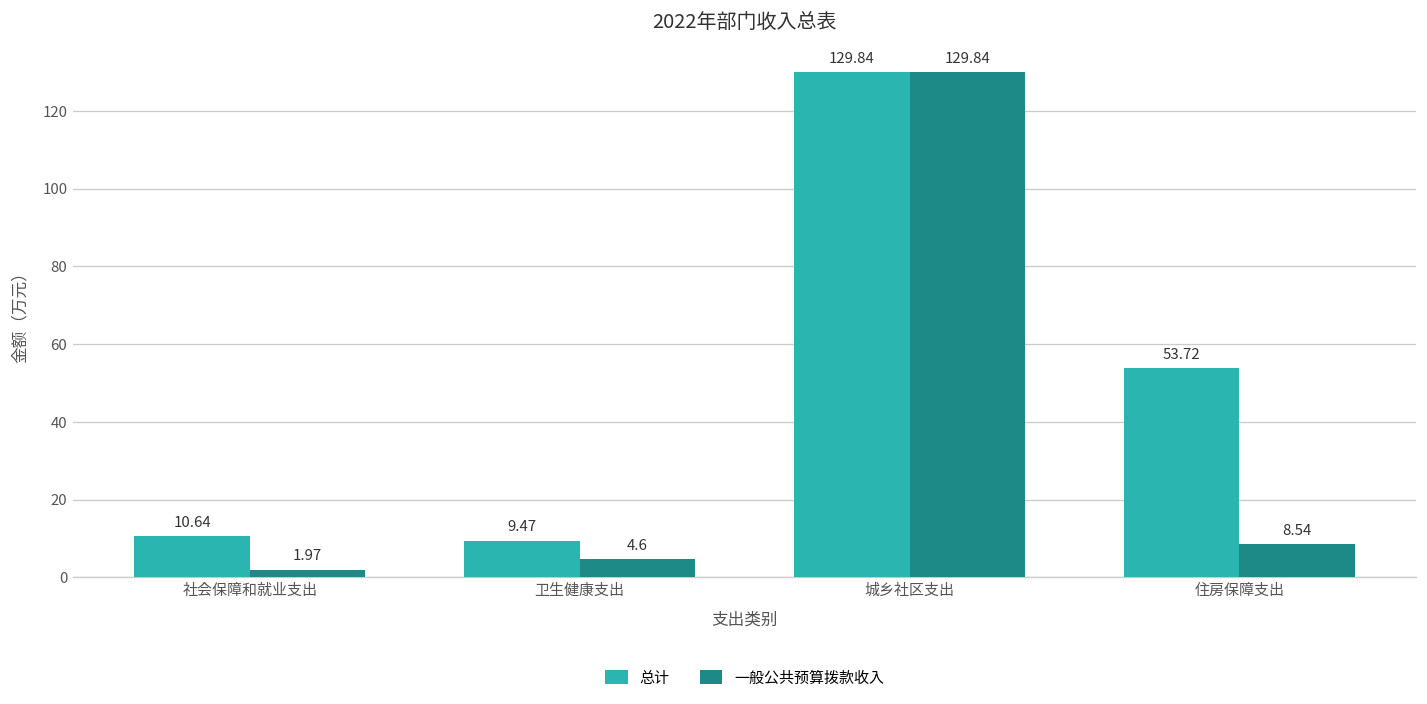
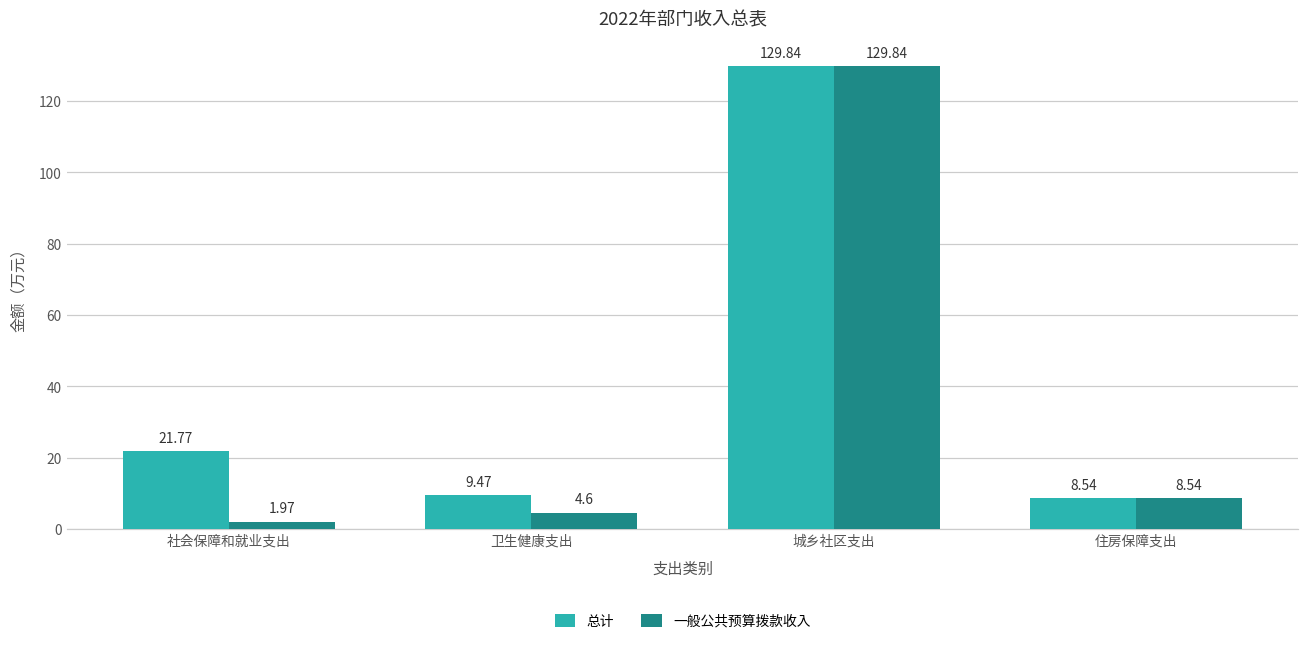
  {
    "总计": {
-     "社会保障和就业支出": 10.64,
+     "社会保障和就业支出": 21.77,
      "卫生健康支出": 9.47,
      "城乡社区支出": 129.84,
-     "住房保障支出": 53.72
+     "住房保障支出": 8.54
    },
    "一般公共预算拨款收入": {
      "社会保障和就业支出": 1.97,
      "卫生健康支出": 4.6,
      "城乡社区支出": 129.84,
      "住房保障支出": 8.54
    }
  }
